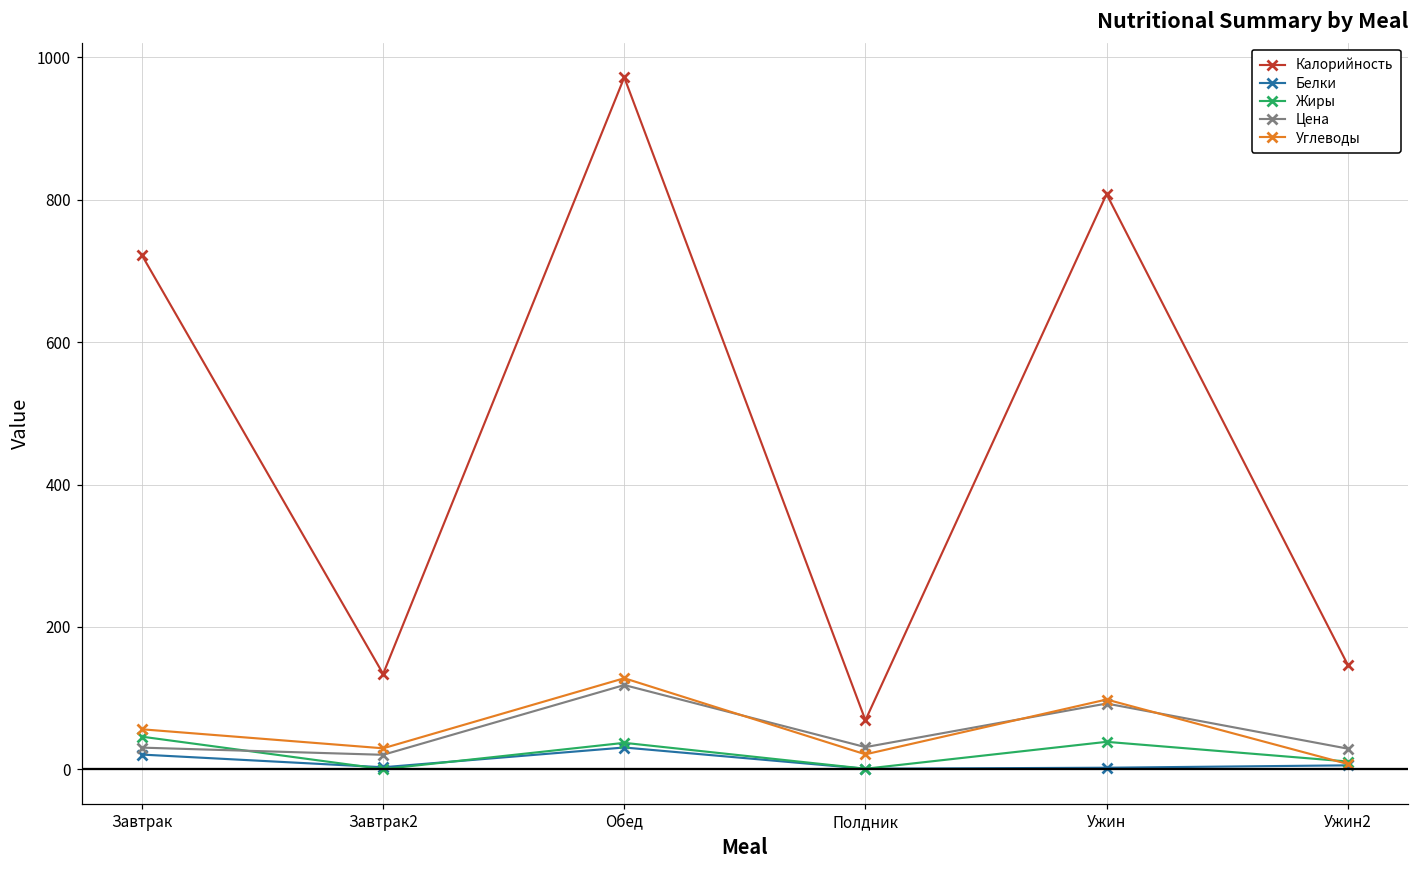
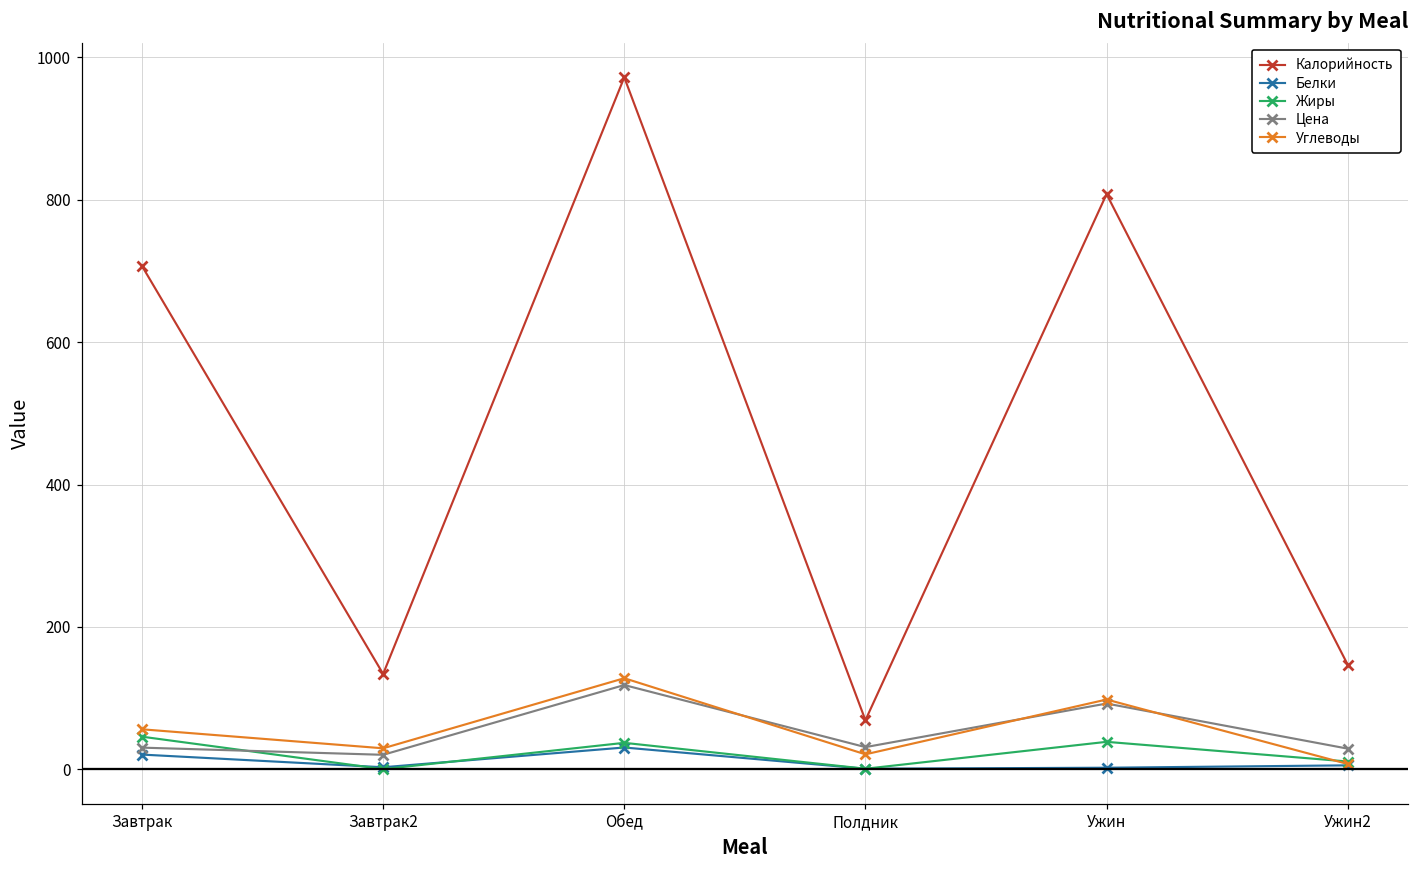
  {
    "Калорийность": {
-     "Завтрак": 720,
+     "Завтрак": 710,
      "Завтрак2": 130,
      "Обед": 970,
      "Полдник": 70,
      "Ужин": 810,
      "Ужин2": 150
    },
    "Белки": {
      "Завтрак": 20,
      "Обед": 30,
      "Ужин": 0
    },
    "Жиры": {
      "Завтрак": 50,
      "Обед": 40,
      "Ужин": 40
    },
    "Цена": {
      "Завтрак": 30,
      "Завтрак2": 20,
      "Обед": 120,
      "Полдник": 30,
      "Ужин": 90,
      "Ужин2": 30
    },
    "Углеводы": {
      "Завтрак": 60,
      "Завтрак2": 30,
      "Обед": 130,
      "Полдник": 20,
      "Ужин": 100
    }
  }
